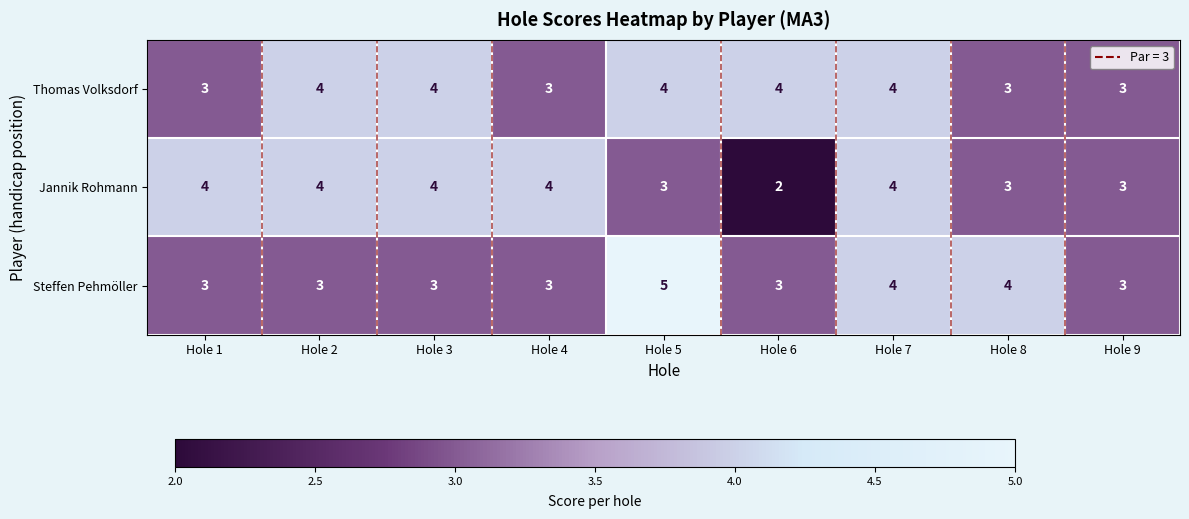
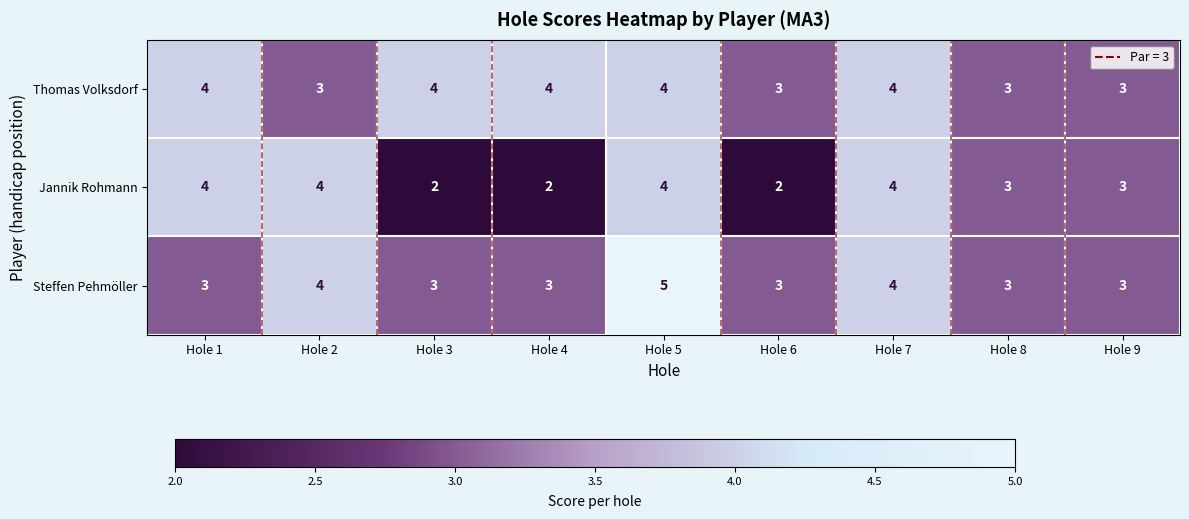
  {
    "Thomas Volksdorf": {
-     "Hole 1": 3,
-     "Hole 2": 4,
+     "Hole 1": 4,
+     "Hole 2": 3,
      "Hole 3": 4,
-     "Hole 4": 3,
+     "Hole 4": 4,
      "Hole 5": 4,
-     "Hole 6": 4,
+     "Hole 6": 3,
      "Hole 7": 4,
      "Hole 8": 3,
      "Hole 9": 3
    },
    "Jannik Rohmann": {
      "Hole 1": 4,
      "Hole 2": 4,
-     "Hole 3": 4,
-     "Hole 4": 4,
-     "Hole 5": 3,
+     "Hole 3": 2,
+     "Hole 4": 2,
+     "Hole 5": 4,
      "Hole 6": 2,
      "Hole 7": 4,
      "Hole 8": 3,
      "Hole 9": 3
    },
    "Steffen Pehmöller": {
      "Hole 1": 3,
-     "Hole 2": 3,
+     "Hole 2": 4,
      "Hole 3": 3,
      "Hole 4": 3,
      "Hole 5": 5,
      "Hole 6": 3,
      "Hole 7": 4,
-     "Hole 8": 4,
+     "Hole 8": 3,
      "Hole 9": 3
    }
  }
